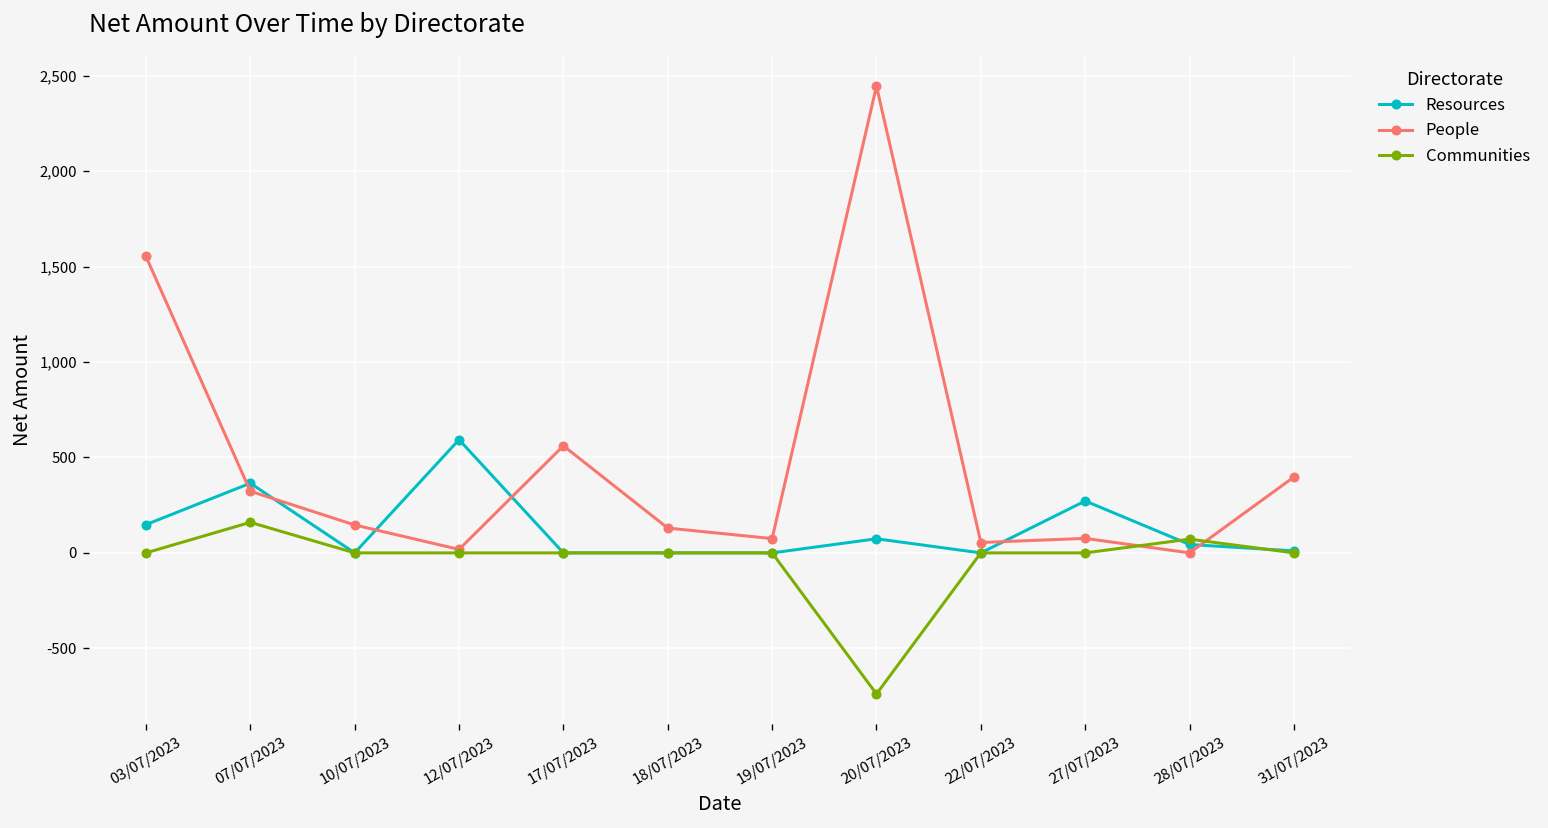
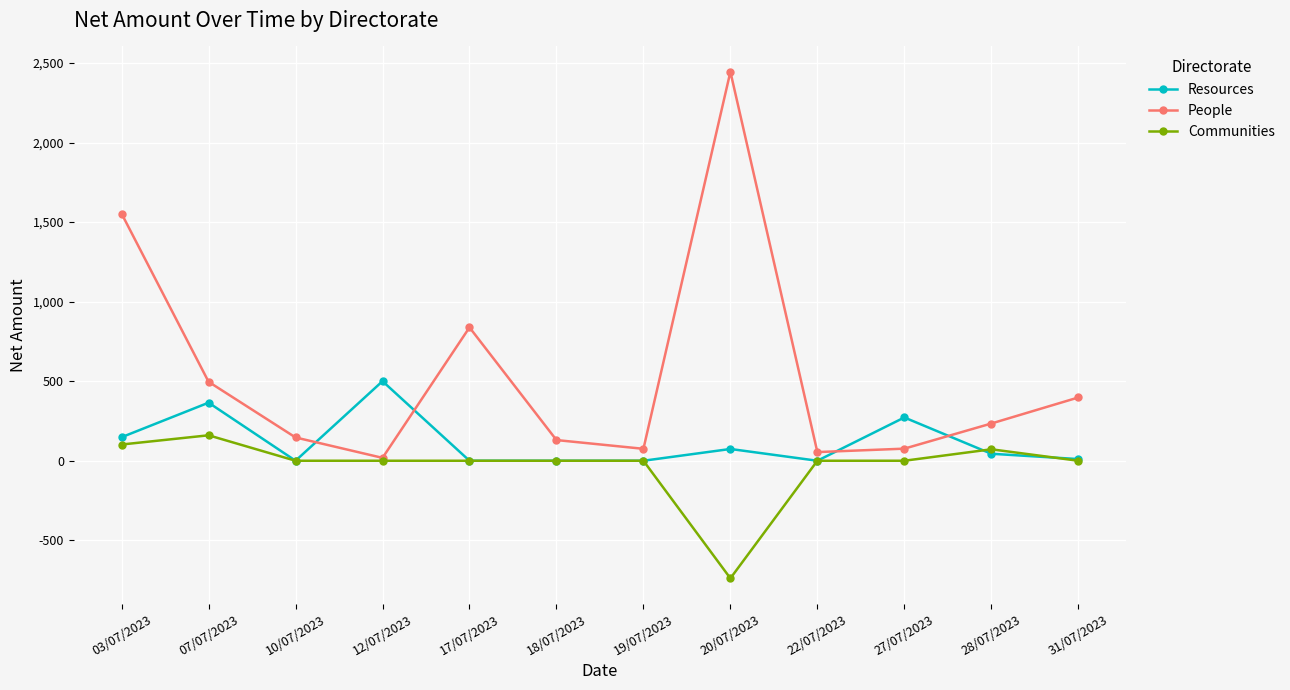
  {
    "Resources": {
      "03/07/2023": "150",
      "07/07/2023": "370",
-     "12/07/2023": "590",
+     "12/07/2023": "500",
      "20/07/2023": "70",
      "27/07/2023": "270",
      "28/07/2023": "40"
    },
    "People": {
      "03/07/2023": "1,550",
-     "07/07/2023": "320",
+     "07/07/2023": "500",
      "10/07/2023": "150",
      "12/07/2023": "20",
-     "17/07/2023": "560",
+     "17/07/2023": "840",
      "18/07/2023": "130",
      "19/07/2023": "80",
      "20/07/2023": "2,440",
      "22/07/2023": "50",
      "27/07/2023": "80",
-     "28/07/2023": "0",
+     "28/07/2023": "230",
      "31/07/2023": "400"
    },
    "Communities": {
-     "03/07/2023": "0",
+     "03/07/2023": "100",
      "07/07/2023": "160",
      "12/07/2023": "0",
      "20/07/2023": "-740",
      "27/07/2023": "0",
      "28/07/2023": "70"
    }
  }
